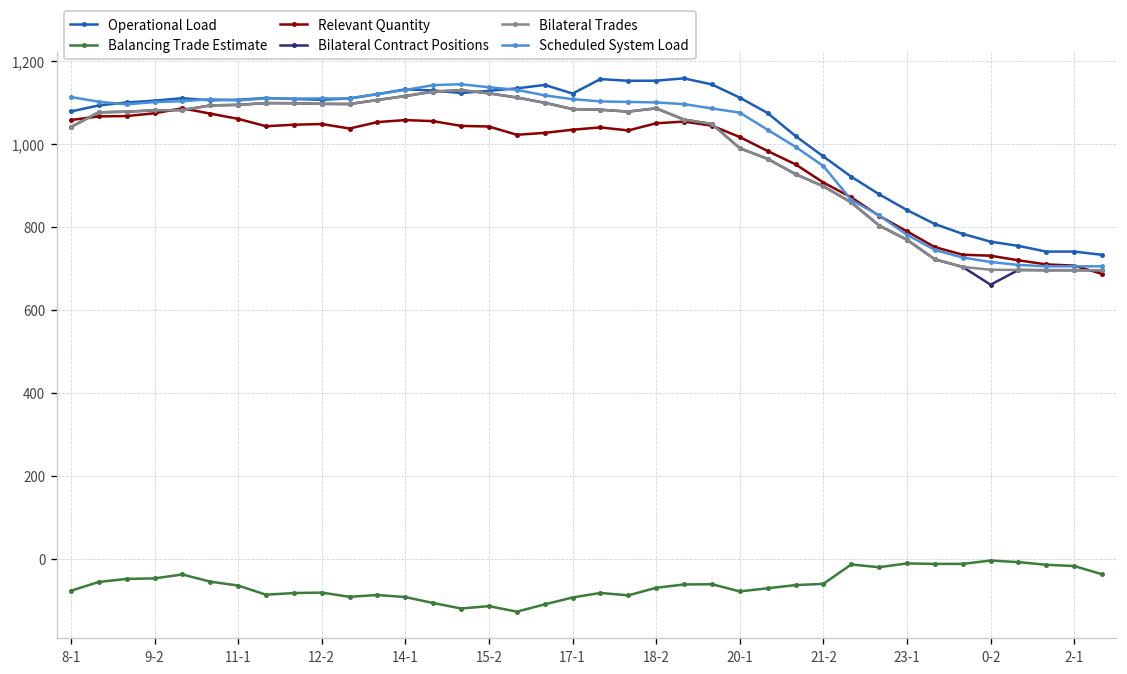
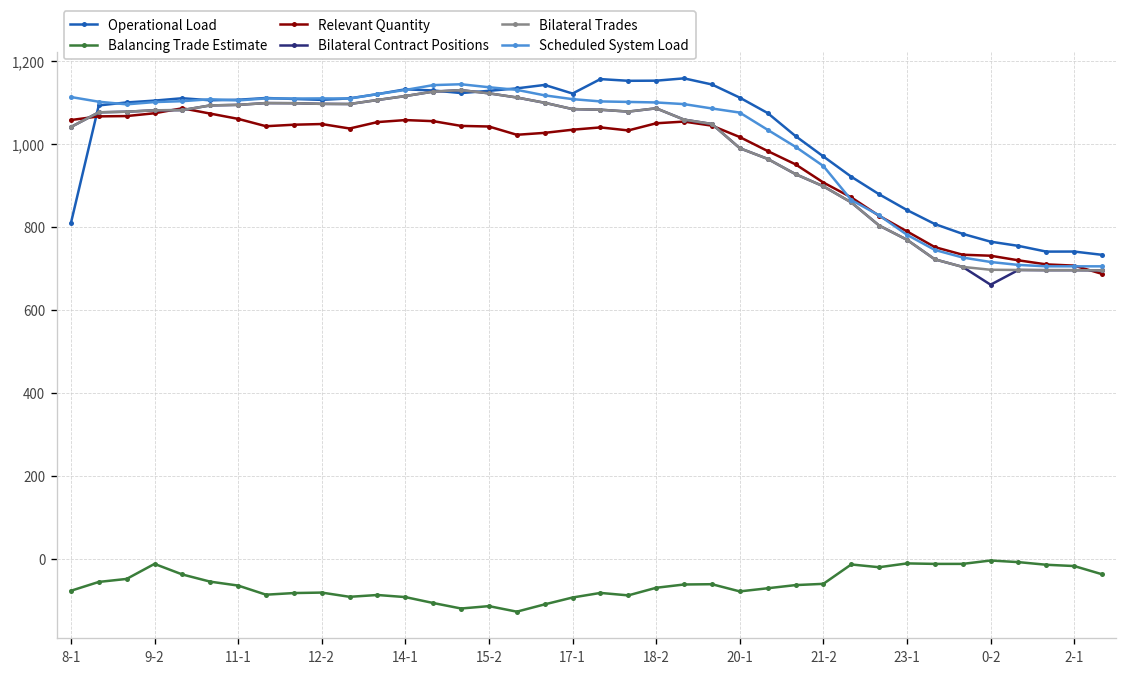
  {
    "Operational Load": {
-     "8-1": "1,080",
+     "8-1": "810",
      "17-1": "1,120",
      "18-2": "1,150",
      "20-1": "1,110",
      "21-2": "970",
      "23-1": "840",
      "0-2": "760",
      "2-1": "740"
    },
    "Balancing Trade Estimate": {
      "8-1": "-80",
-     "9-2": "-50",
+     "9-2": "-10",
      "11-1": "-60",
      "12-2": "-80",
      "14-1": "-90",
      "15-2": "-110",
      "17-1": "-90",
      "18-2": "-70",
      "20-1": "-80",
      "21-2": "-60",
      "23-1": "-10",
      "0-2": "0",
      "2-1": "-20"
    },
    "Relevant Quantity": {
      "8-1": "1,060",
      "11-1": "1,060",
      "12-2": "1,050",
      "14-1": "1,060",
      "15-2": "1,040",
      "17-1": "1,030",
      "18-2": "1,050",
      "20-1": "1,020",
      "21-2": "910",
      "23-1": "790",
      "0-2": "730"
    },
    "Bilateral Contract Positions": {
      "0-2": "660"
    },
    "Bilateral Trades": {
      "0-2": "700"
    },
    "Scheduled System Load": {
      "8-1": "1,110",
      "15-2": "1,140",
      "17-1": "1,110",
      "18-2": "1,100",
      "20-1": "1,080",
      "21-2": "950",
      "23-1": "780",
      "0-2": "720"
    }
  }
